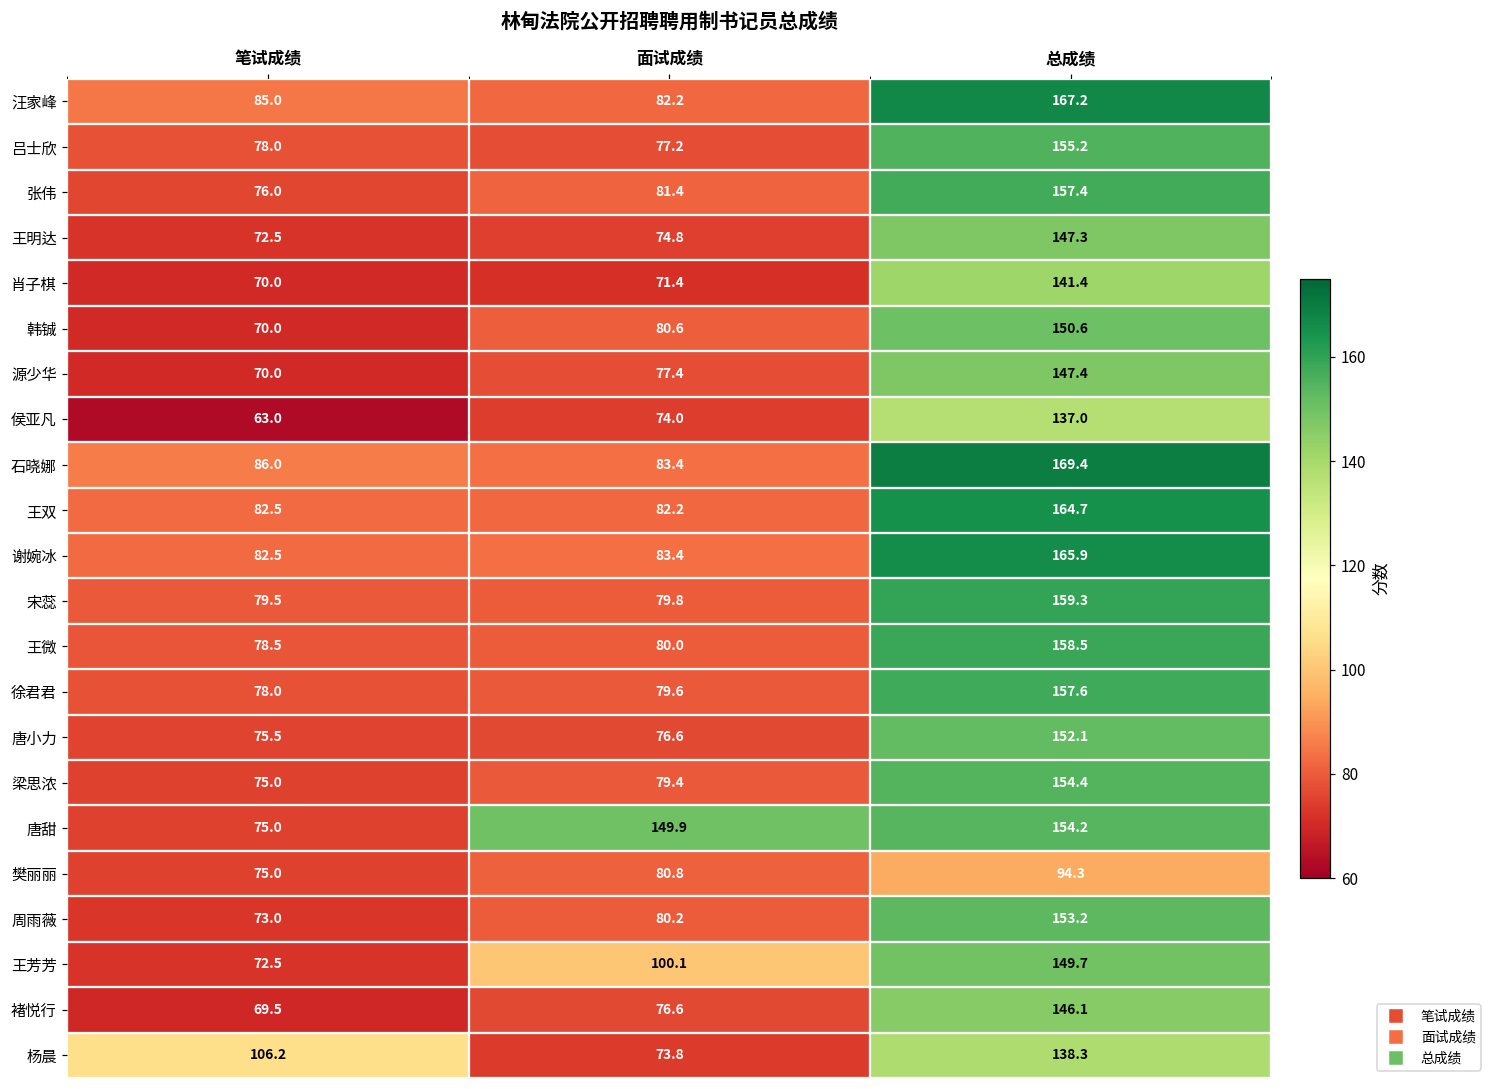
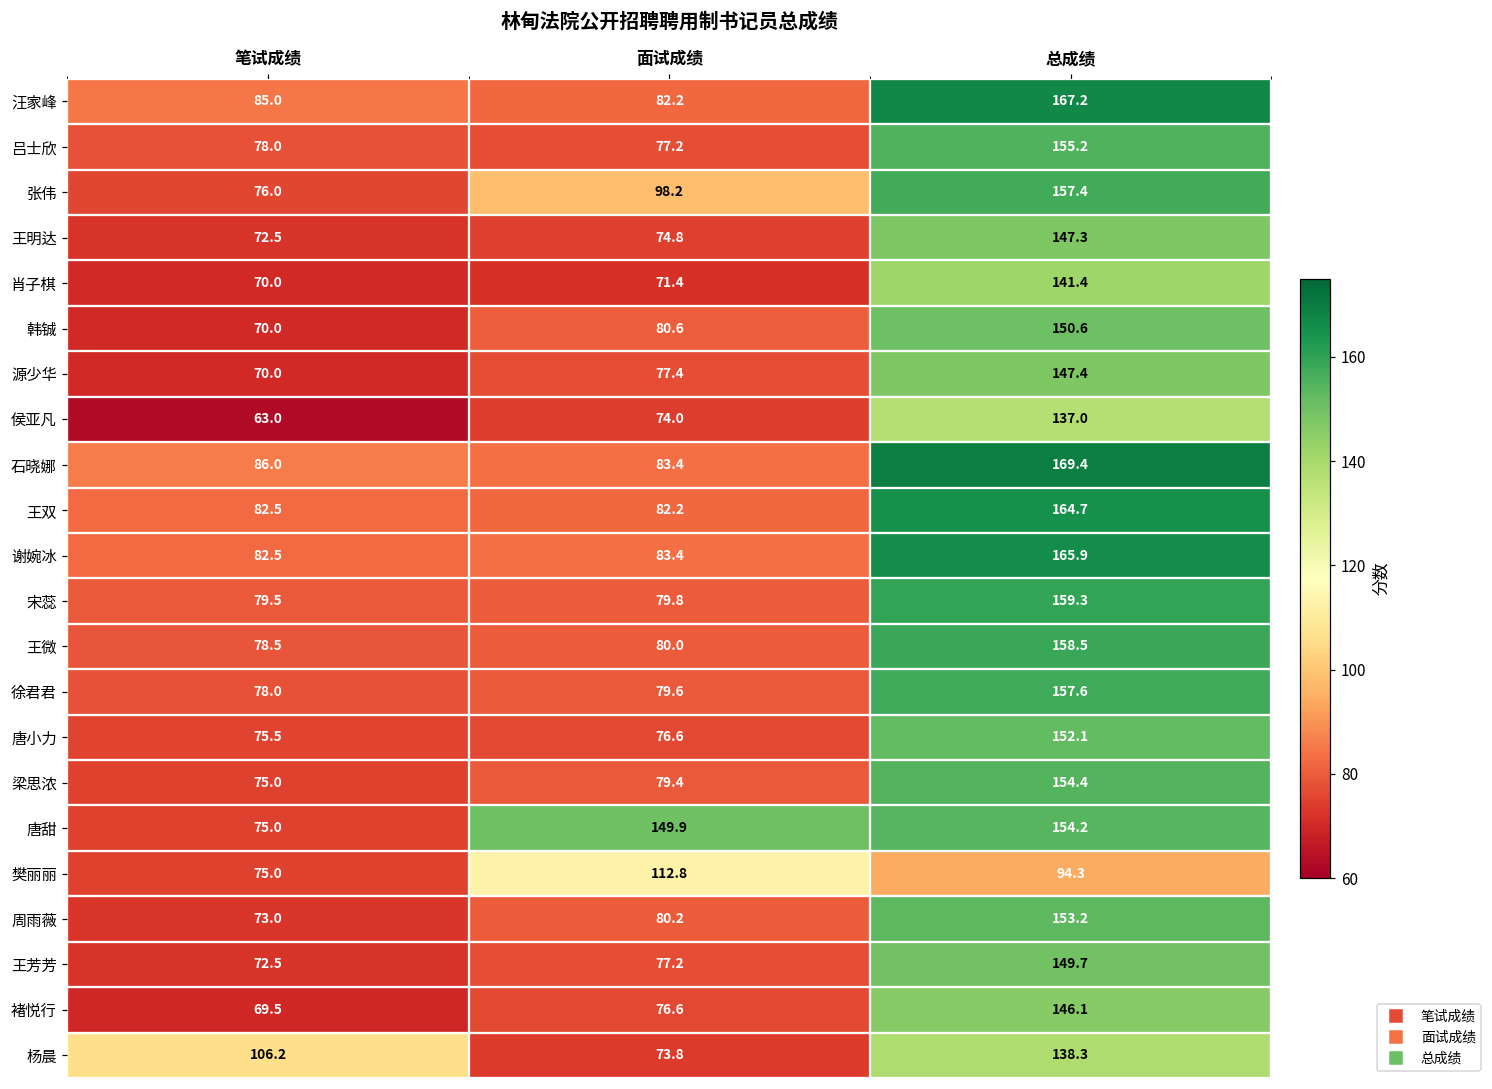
  {
    "汪家峰": {
      "笔试成绩": 85.0,
      "面试成绩": 82.2,
      "总成绩": 167.2
    },
    "吕士欣": {
      "笔试成绩": 78.0,
      "面试成绩": 77.2,
      "总成绩": 155.2
    },
    "张伟": {
      "笔试成绩": 76.0,
-     "面试成绩": 81.4,
+     "面试成绩": 98.2,
      "总成绩": 157.4
    },
    "王明达": {
      "笔试成绩": 72.5,
      "面试成绩": 74.8,
      "总成绩": 147.3
    },
    "肖子棋": {
      "笔试成绩": 70.0,
      "面试成绩": 71.4,
      "总成绩": 141.4
    },
    "韩铖": {
      "笔试成绩": 70.0,
      "面试成绩": 80.6,
      "总成绩": 150.6
    },
    "源少华": {
      "笔试成绩": 70.0,
      "面试成绩": 77.4,
      "总成绩": 147.4
    },
    "侯亚凡": {
      "笔试成绩": 63.0,
      "面试成绩": 74.0,
      "总成绩": 137.0
    },
    "石晓娜": {
      "笔试成绩": 86.0,
      "面试成绩": 83.4,
      "总成绩": 169.4
    },
    "王双": {
      "笔试成绩": 82.5,
      "面试成绩": 82.2,
      "总成绩": 164.7
    },
    "谢婉冰": {
      "笔试成绩": 82.5,
      "面试成绩": 83.4,
      "总成绩": 165.9
    },
    "宋蕊": {
      "笔试成绩": 79.5,
      "面试成绩": 79.8,
      "总成绩": 159.3
    },
    "王微": {
      "笔试成绩": 78.5,
      "面试成绩": 80.0,
      "总成绩": 158.5
    },
    "徐君君": {
      "笔试成绩": 78.0,
      "面试成绩": 79.6,
      "总成绩": 157.6
    },
    "唐小力": {
      "笔试成绩": 75.5,
      "面试成绩": 76.6,
      "总成绩": 152.1
    },
    "梁思浓": {
      "笔试成绩": 75.0,
      "面试成绩": 79.4,
      "总成绩": 154.4
    },
    "唐甜": {
      "笔试成绩": 75.0,
      "面试成绩": 149.9,
      "总成绩": 154.2
    },
    "樊丽丽": {
      "笔试成绩": 75.0,
-     "面试成绩": 80.8,
+     "面试成绩": 112.8,
      "总成绩": 94.3
    },
    "周雨薇": {
      "笔试成绩": 73.0,
      "面试成绩": 80.2,
      "总成绩": 153.2
    },
    "王芳芳": {
      "笔试成绩": 72.5,
-     "面试成绩": 100.1,
+     "面试成绩": 77.2,
      "总成绩": 149.7
    },
    "褚悦行": {
      "笔试成绩": 69.5,
      "面试成绩": 76.6,
      "总成绩": 146.1
    },
    "杨晨": {
      "笔试成绩": 106.2,
      "面试成绩": 73.8,
      "总成绩": 138.3
    }
  }
